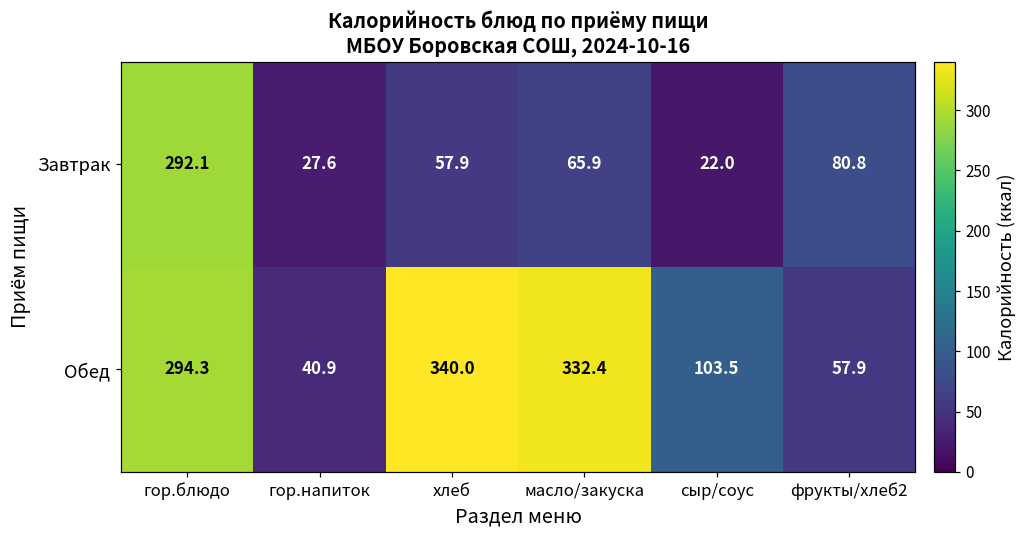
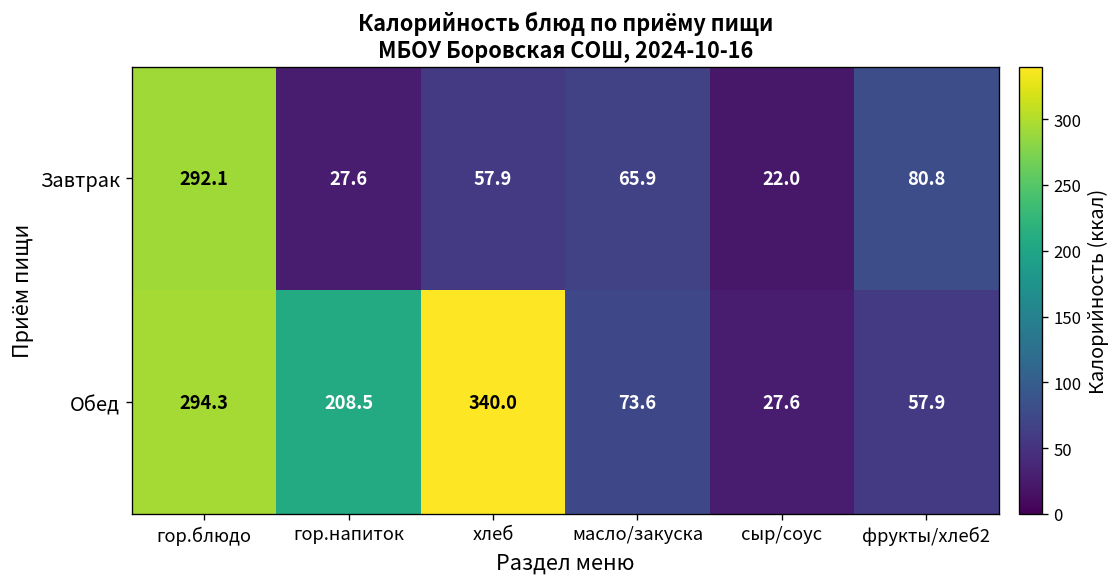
  {
    "Завтрак": {
      "гор.блюдо": 292.1,
      "гор.напиток": 27.6,
      "хлеб": 57.9,
      "масло/закуска": 65.9,
      "сыр/соус": 22.0,
      "фрукты/хлеб2": 80.8
    },
    "Обед": {
      "гор.блюдо": 294.3,
-     "гор.напиток": 40.9,
+     "гор.напиток": 208.5,
      "хлеб": 340.0,
-     "масло/закуска": 332.4,
-     "сыр/соус": 103.5,
+     "масло/закуска": 73.6,
+     "сыр/соус": 27.6,
      "фрукты/хлеб2": 57.9
    }
  }
